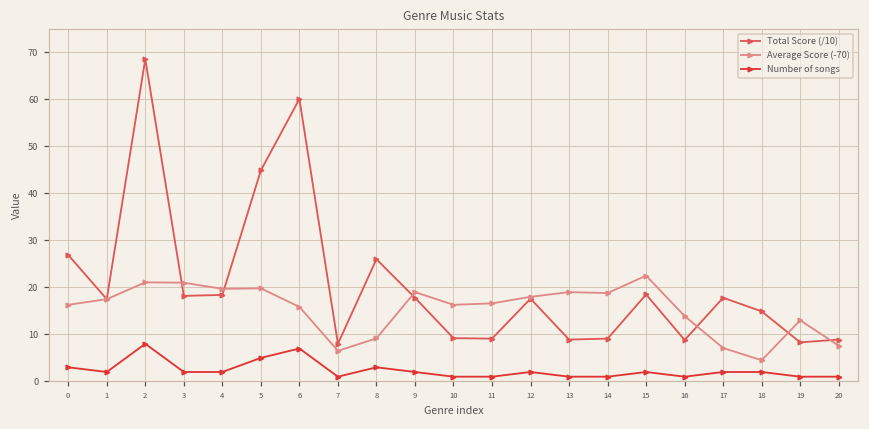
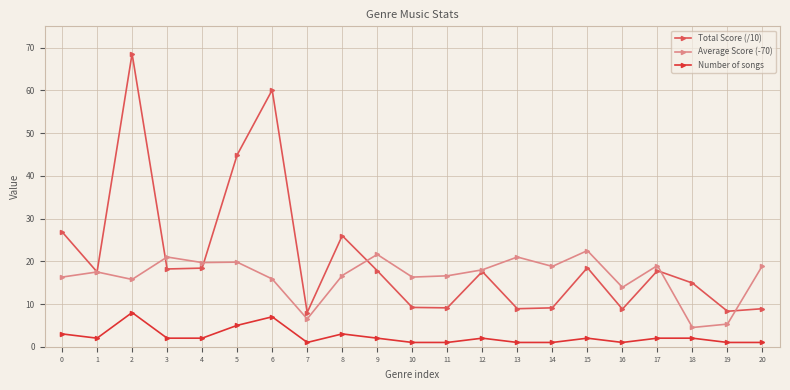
  {
    "Average Score (-70)": {
      "0": 16,
-     "2": 21,
+     "2": 16,
      "3": 21,
      "4": 20,
      "5": 20,
      "6": 16,
      "7": 7,
-     "8": 9,
-     "9": 19,
+     "8": 17,
+     "9": 22,
      "10": 16,
      "11": 17,
-     "13": 19,
+     "13": 21,
      "14": 19,
      "15": 23,
      "16": 14,
-     "17": 7,
+     "17": 19,
      "18": 5,
-     "19": 13,
-     "20": 8
+     "19": 5,
+     "20": 19
    }
  }
